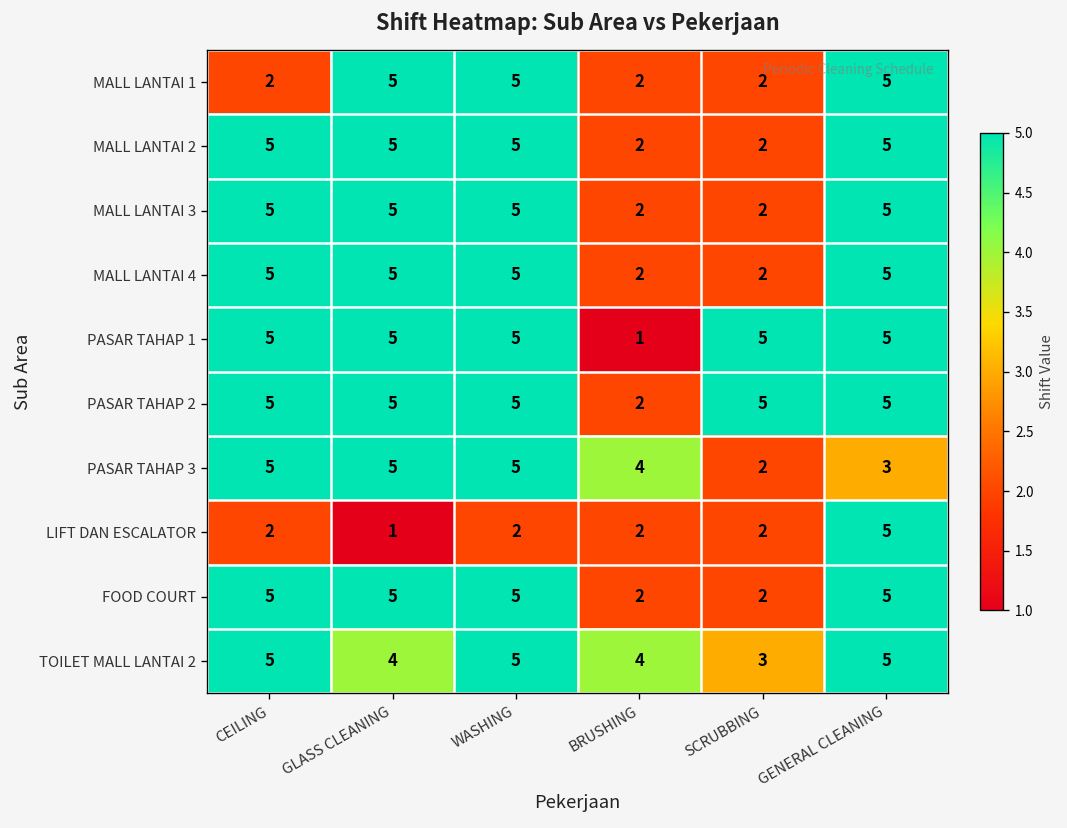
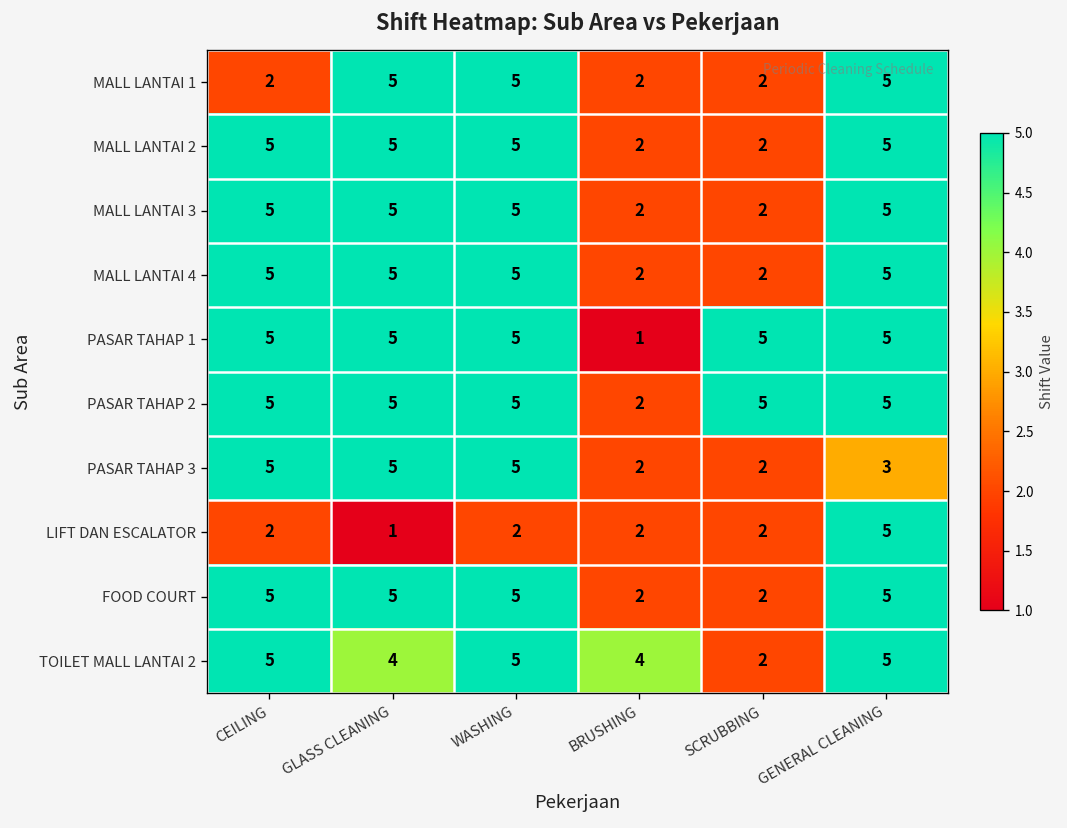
  {
    "MALL LANTAI 1": {
      "CEILING": 2,
      "GLASS CLEANING": 5,
      "WASHING": 5,
      "BRUSHING": 2,
      "SCRUBBING": 2
    },
    "MALL LANTAI 2": {
      "CEILING": 5,
      "GLASS CLEANING": 5,
      "WASHING": 5,
      "BRUSHING": 2,
      "SCRUBBING": 2,
      "GENERAL CLEANING": 5
    },
    "MALL LANTAI 3": {
      "CEILING": 5,
      "GLASS CLEANING": 5,
      "WASHING": 5,
      "BRUSHING": 2,
      "SCRUBBING": 2,
      "GENERAL CLEANING": 5
    },
    "MALL LANTAI 4": {
      "CEILING": 5,
      "GLASS CLEANING": 5,
      "WASHING": 5,
      "BRUSHING": 2,
      "SCRUBBING": 2,
      "GENERAL CLEANING": 5
    },
    "PASAR TAHAP 1": {
      "CEILING": 5,
      "GLASS CLEANING": 5,
      "WASHING": 5,
      "BRUSHING": 1,
      "SCRUBBING": 5,
      "GENERAL CLEANING": 5
    },
    "PASAR TAHAP 2": {
      "CEILING": 5,
      "GLASS CLEANING": 5,
      "WASHING": 5,
      "BRUSHING": 2,
      "SCRUBBING": 5,
      "GENERAL CLEANING": 5
    },
    "PASAR TAHAP 3": {
      "CEILING": 5,
      "GLASS CLEANING": 5,
      "WASHING": 5,
-     "BRUSHING": 4,
+     "BRUSHING": 2,
      "SCRUBBING": 2,
      "GENERAL CLEANING": 3
    },
    "LIFT DAN ESCALATOR": {
      "CEILING": 2,
      "GLASS CLEANING": 1,
      "WASHING": 2,
      "BRUSHING": 2,
      "SCRUBBING": 2,
      "GENERAL CLEANING": 5
    },
    "FOOD COURT": {
      "CEILING": 5,
      "GLASS CLEANING": 5,
      "WASHING": 5,
      "BRUSHING": 2,
      "SCRUBBING": 2,
      "GENERAL CLEANING": 5
    },
    "TOILET MALL LANTAI 2": {
      "CEILING": 5,
      "GLASS CLEANING": 4,
      "WASHING": 5,
      "BRUSHING": 4,
-     "SCRUBBING": 3,
+     "SCRUBBING": 2,
      "GENERAL CLEANING": 5
    }
  }
